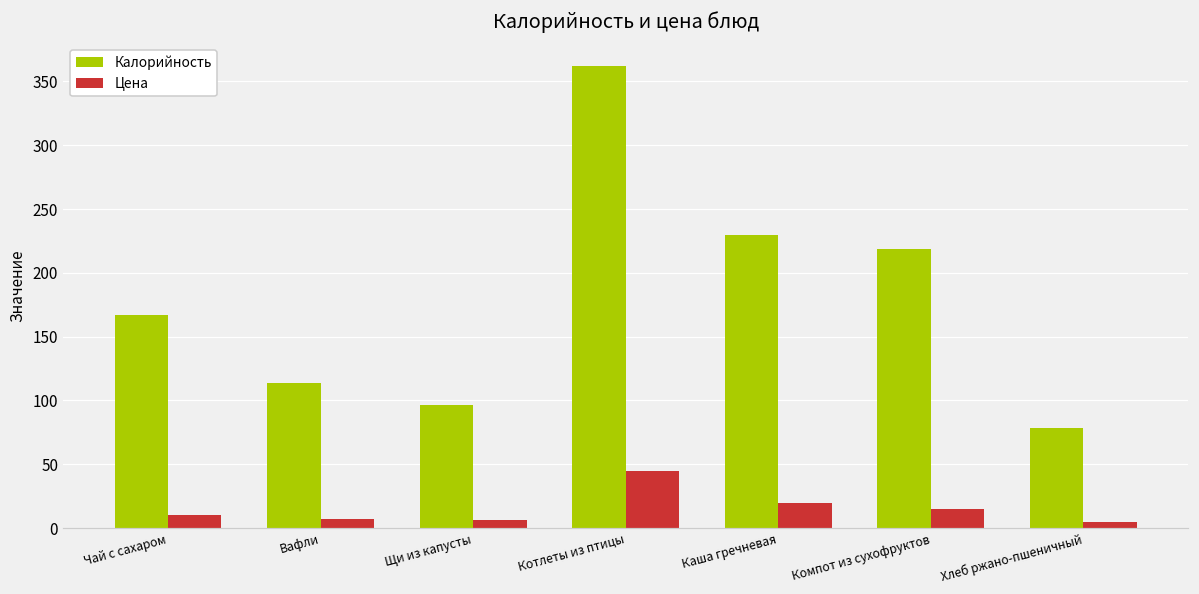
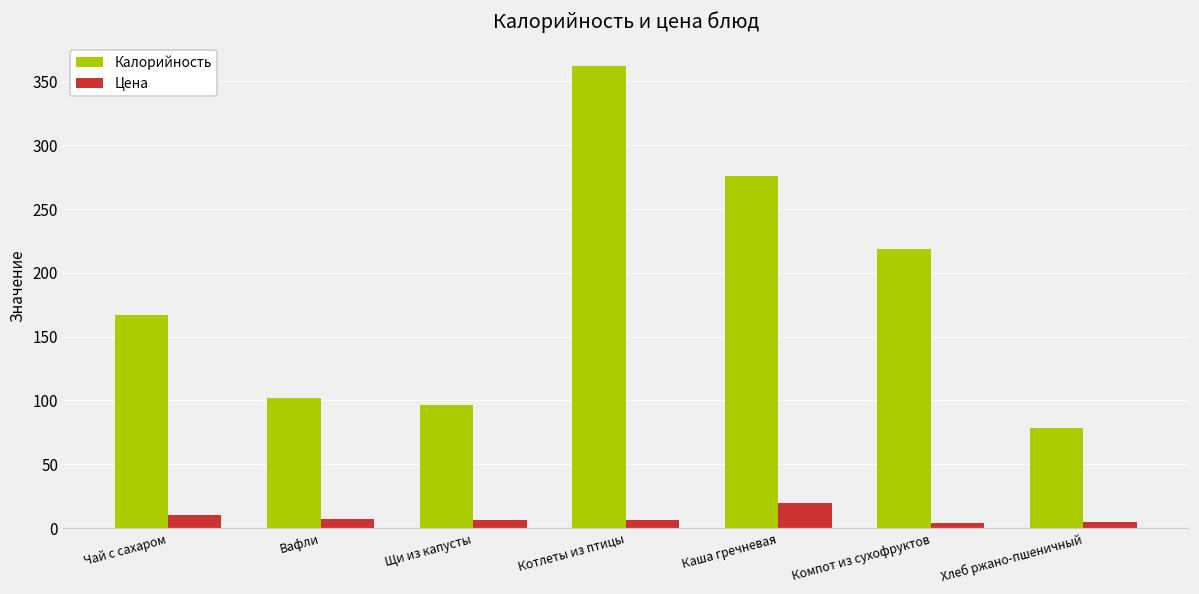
  {
    "Калорийность": {
      "Чай с сахаром": 167,
-     "Вафли": 114,
+     "Вафли": 102,
      "Щи из капусты": 97,
      "Котлеты из птицы": 362,
-     "Каша гречневая": 230,
+     "Каша гречневая": 276,
      "Компот из сухофруктов": 219,
      "Хлеб ржано-пшеничный": 78
    },
    "Цена": {
      "Чай с сахаром": 10,
      "Вафли": 7,
      "Щи из капусты": 6,
-     "Котлеты из птицы": 45,
+     "Котлеты из птицы": 6,
      "Каша гречневая": 20,
-     "Компот из сухофруктов": 15,
+     "Компот из сухофруктов": 4,
      "Хлеб ржано-пшеничный": 5
    }
  }
